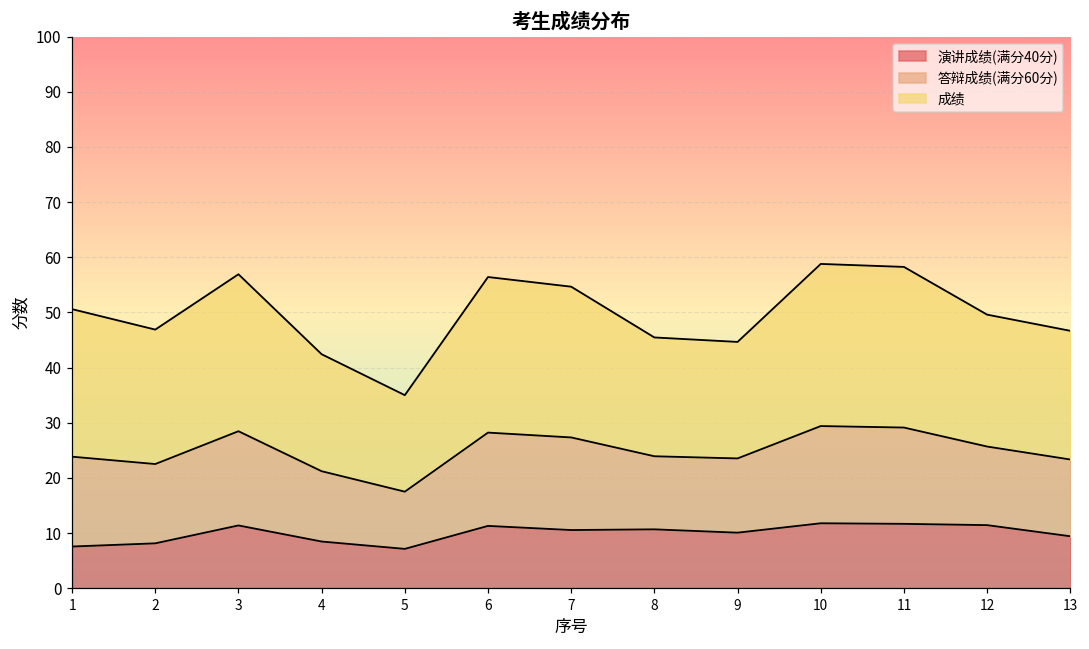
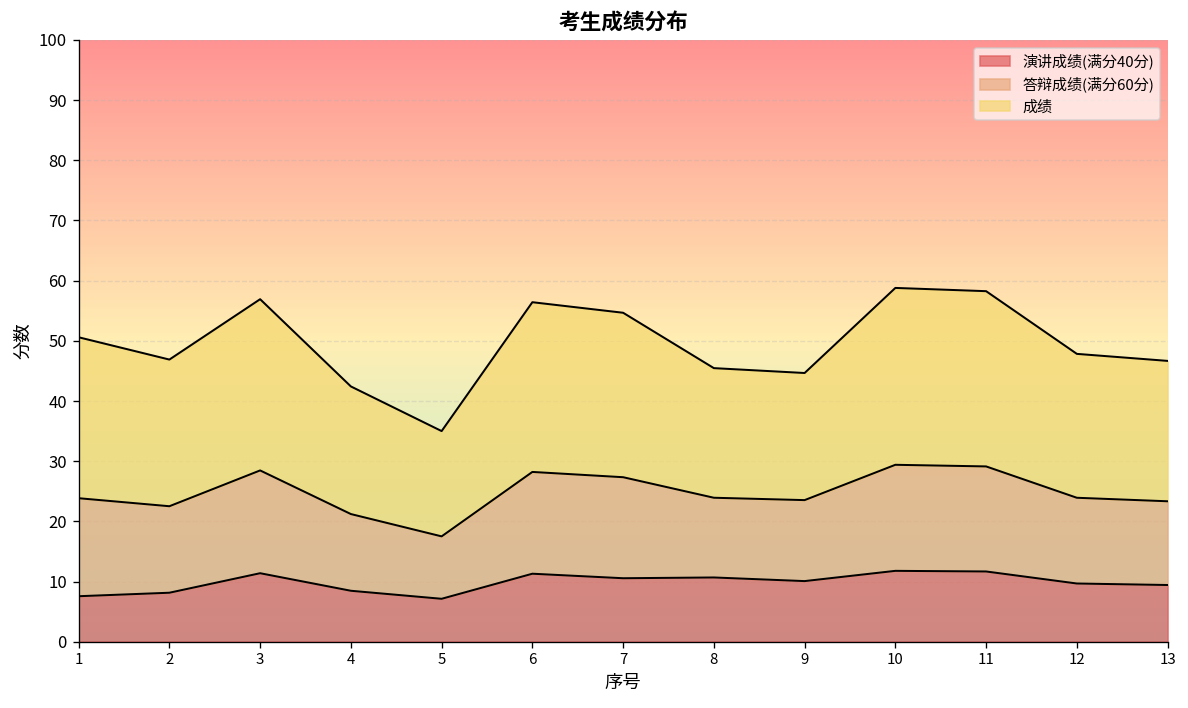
  {
    "演讲成绩(满分40分)": {
      "1": 8,
      "2": 8,
      "3": 11,
      "4": 8,
      "5": 7,
      "6": 11,
      "7": 11,
      "8": 11,
      "9": 10,
      "10": 12,
      "11": 12,
-     "12": 11,
+     "12": 10,
      "13": 9
    }
  }
